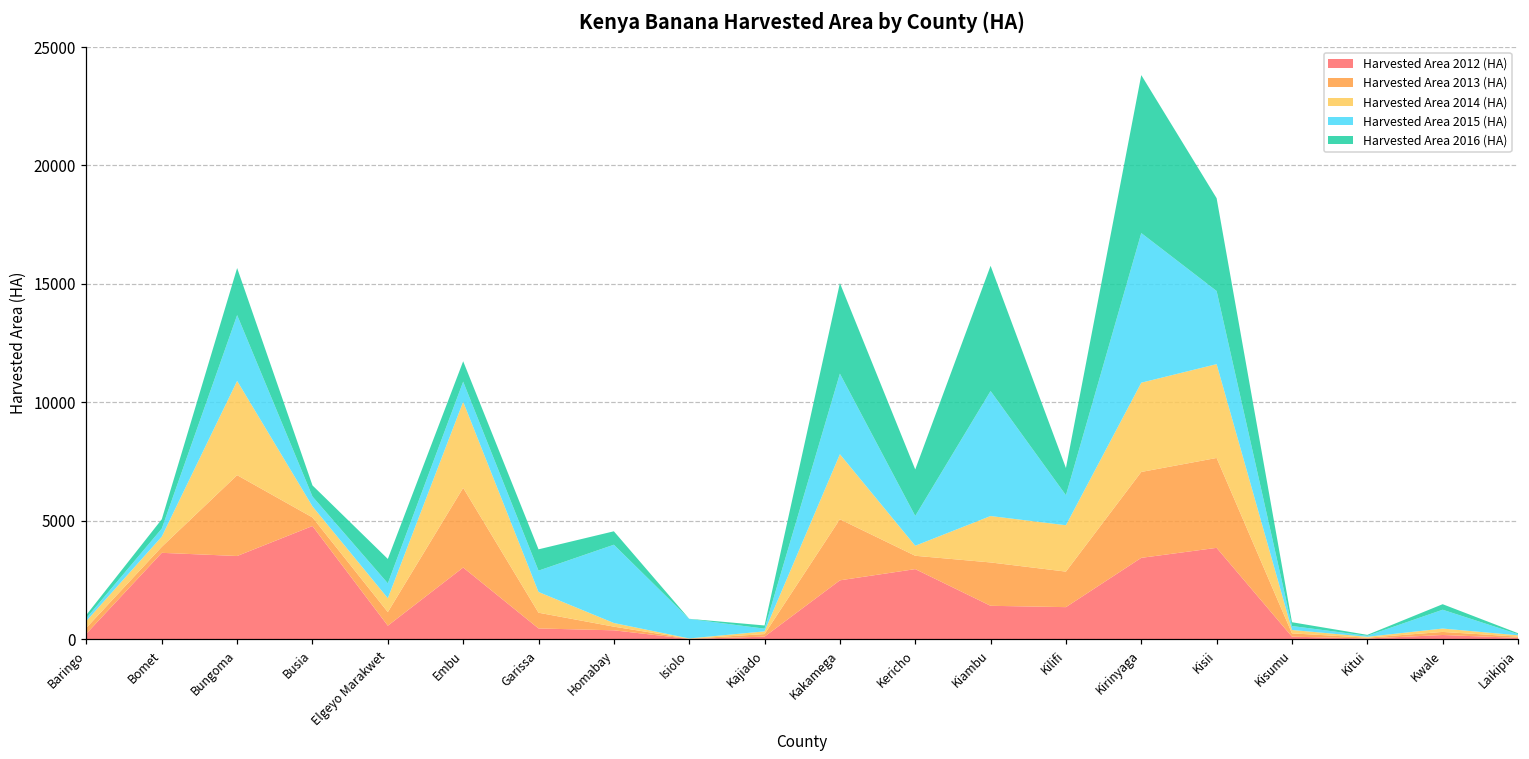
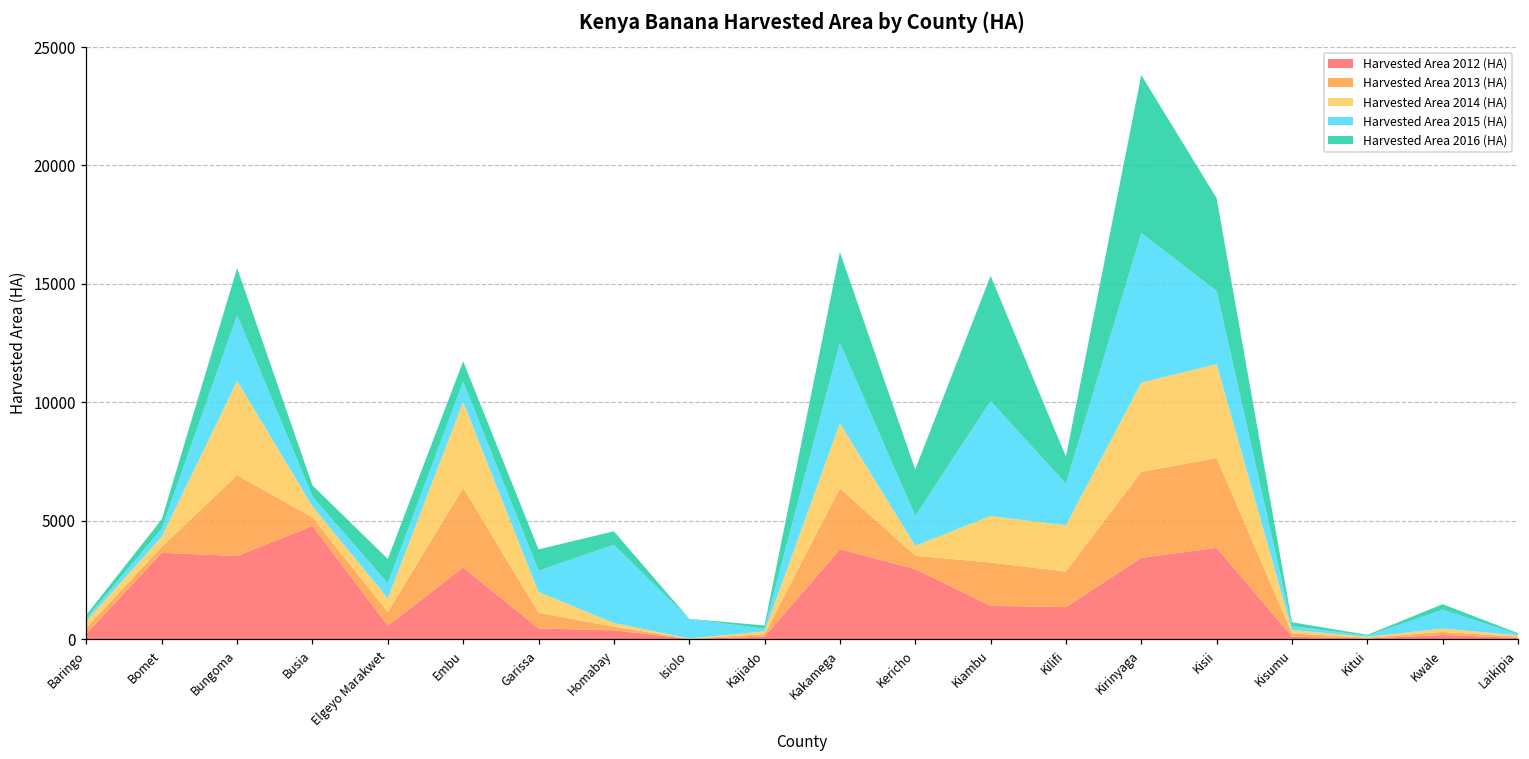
  {
    "Harvested Area 2012 (HA)": {
      "Baringo": 200,
      "Bomet": 3600,
      "Bungoma": 3500,
      "Busia": 4800,
      "Elgeyo Marakwet": 600,
      "Embu": 3000,
      "Garissa": 500,
      "Homabay": 400,
-     "Kakamega": 2500,
+     "Kakamega": 3800,
      "Kericho": 3000,
      "Kiambu": 1400,
      "Kilifi": 1400,
      "Kirinyaga": 3400,
      "Kisii": 3900,
      "Kwale": 200
    },
    "Harvested Area 2015 (HA)": {
      "Bomet": 300,
      "Bungoma": 2800,
      "Busia": 400,
      "Elgeyo Marakwet": 600,
      "Embu": 900,
      "Garissa": 900,
      "Homabay": 3300,
      "Kakamega": 3400,
      "Kericho": 1300,
-     "Kiambu": 5300,
-     "Kilifi": 1300,
+     "Kiambu": 4900,
+     "Kilifi": 1800,
      "Kirinyaga": 6300,
      "Kisii": 3100,
      "Kisumu": 200,
      "Kwale": 800
    },
    "Harvested Area 2016 (HA)": {
      "Baringo": 100,
      "Bomet": 400,
      "Bungoma": 2000,
      "Busia": 500,
      "Elgeyo Marakwet": 1000,
      "Embu": 900,
      "Garissa": 900,
      "Homabay": 600,
      "Kajiado": 100,
      "Kakamega": 3800,
      "Kericho": 2000,
      "Kiambu": 5300,
      "Kilifi": 1100,
      "Kirinyaga": 6700,
      "Kisii": 3900,
      "Kisumu": 200,
      "Kwale": 200
    }
  }
